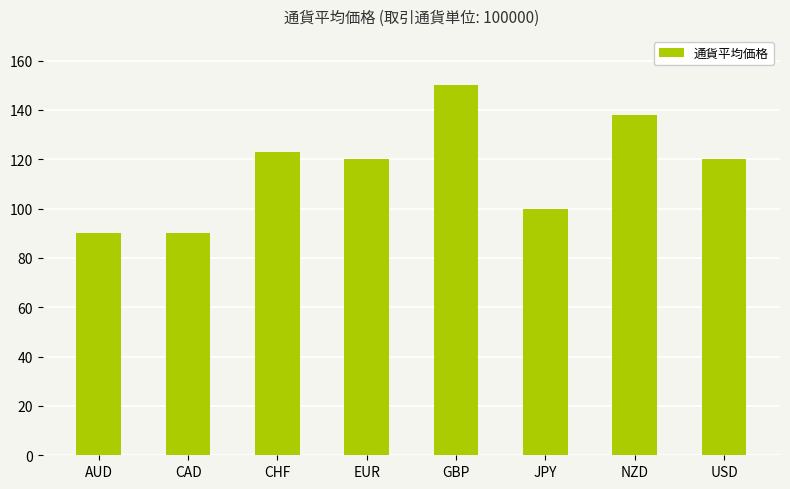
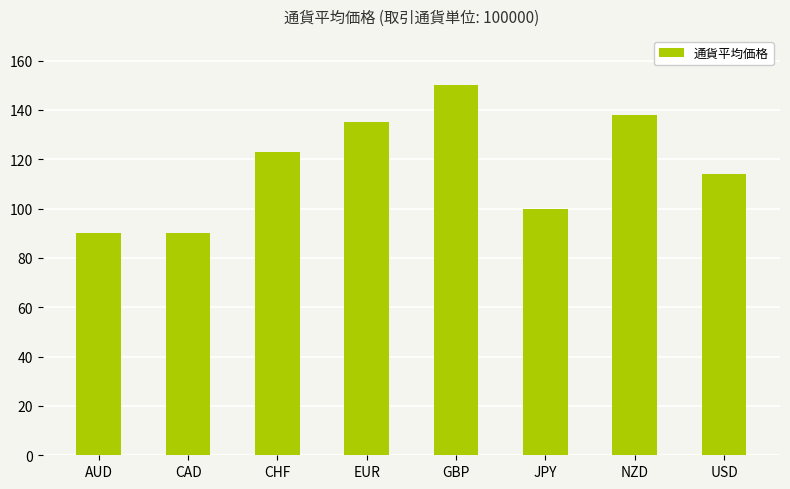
  {
    "AUD": 90,
    "CAD": 90,
    "CHF": 123,
-   "EUR": 120,
+   "EUR": 135,
    "GBP": 150,
    "JPY": 100,
    "NZD": 138,
-   "USD": 120
+   "USD": 114
  }
